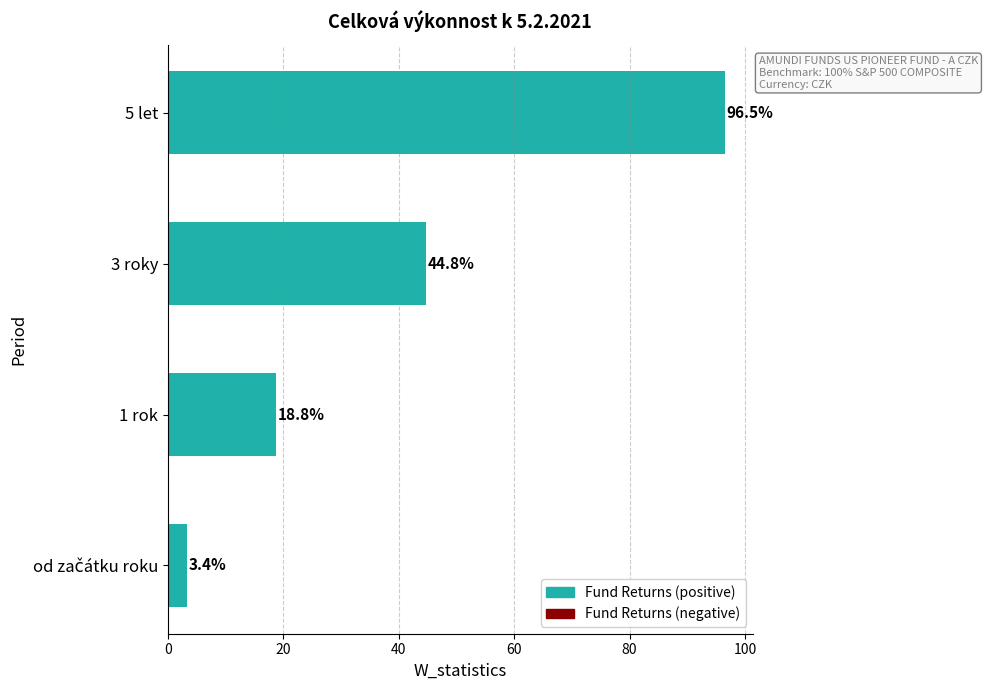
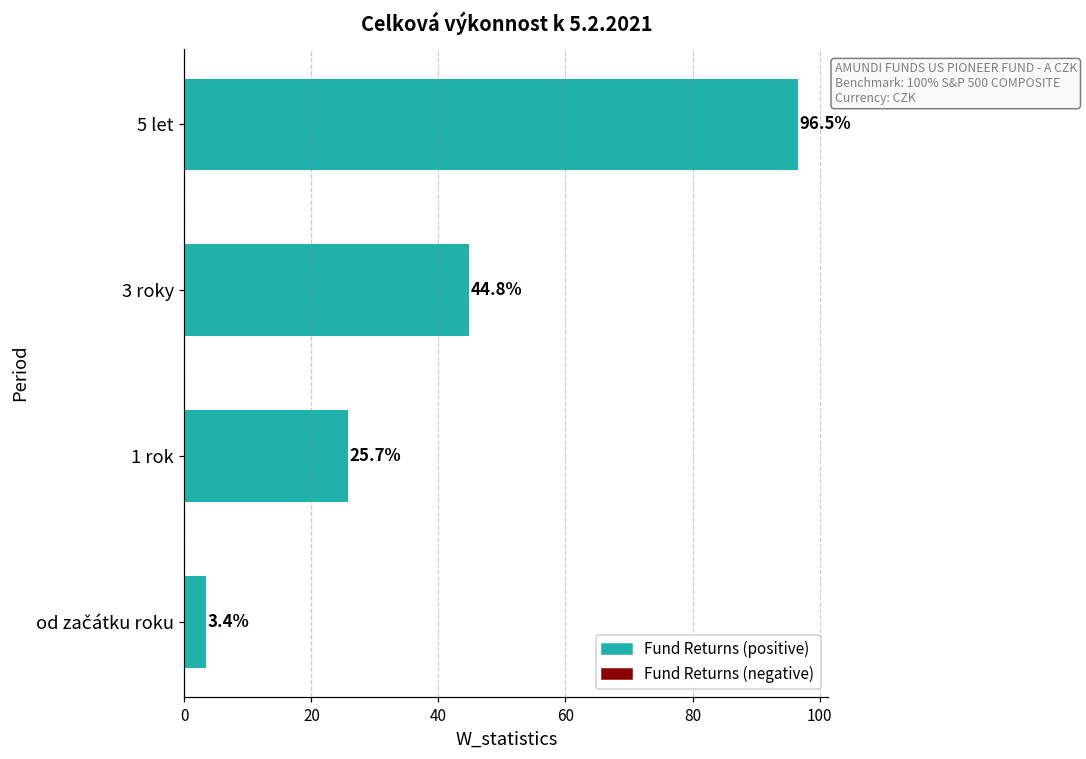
  {
    "5 let": "96.5%",
    "3 roky": "44.8%",
-   "1 rok": "18.8%",
+   "1 rok": "25.7%",
    "od začátku roku": "3.4%"
  }
